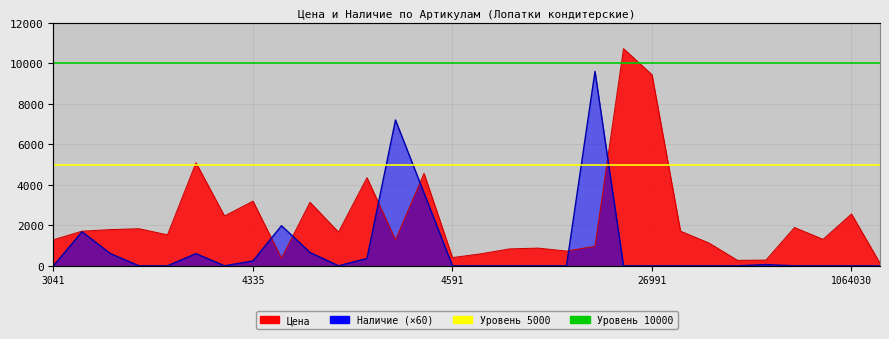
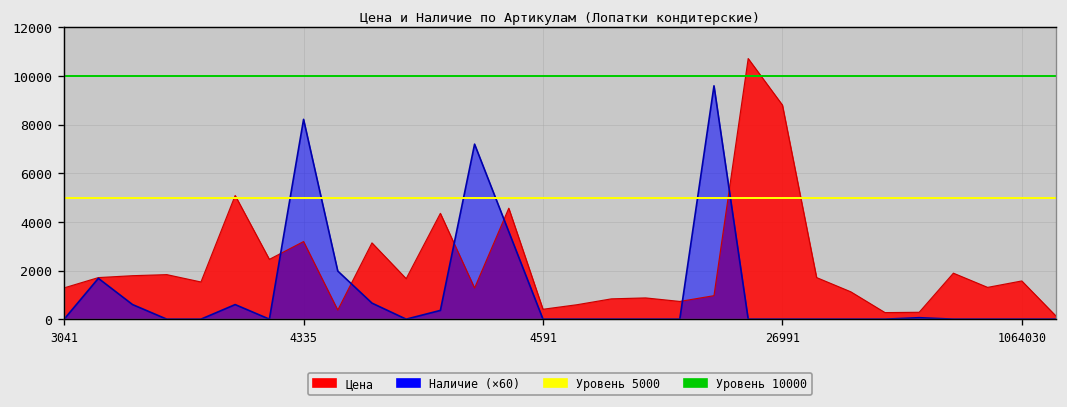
  {
    "Цена": {
      "3041": 1300,
      "4335": 3200,
      "4591": 400,
-     "26991": 9400,
-     "1064030": 2600
+     "26991": 8800,
+     "1064030": 1600
    },
    "Наличие (×60)": {
      "3041": 0,
-     "4335": 200,
+     "4335": 8200,
      "4591": 0,
      "26991": 0,
      "1064030": 0
    }
  }
